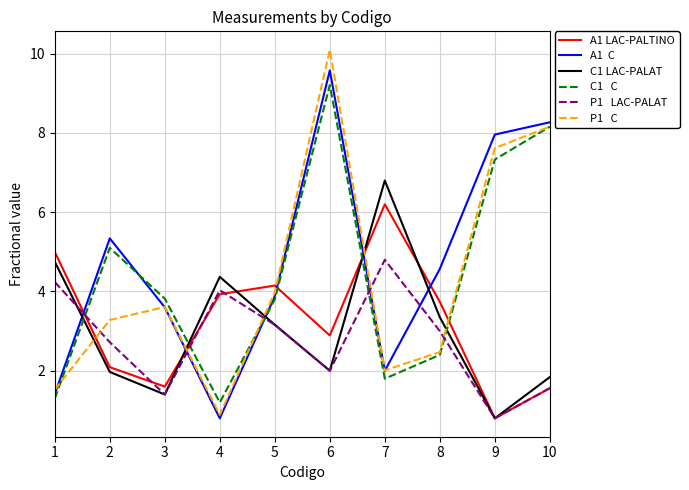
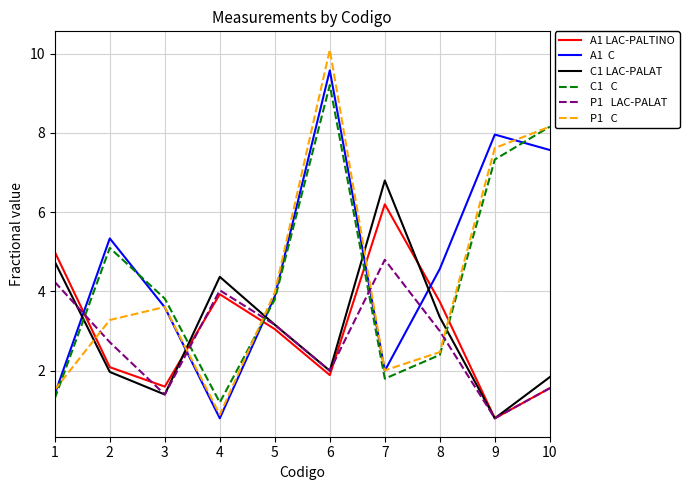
  {
    "A1 LAC-PALTINO": {
      "1": 5.0,
      "2": 2.1,
      "3": 1.6,
      "4": 3.9,
-     "5": 4.2,
-     "6": 2.9,
+     "5": 3.1,
+     "6": 1.9,
      "7": 6.2,
      "8": 3.7
    },
    "A1 C": {
      "1": 1.4,
      "2": 5.3,
      "4": 0.8,
      "5": 3.9,
      "6": 9.6,
      "8": 4.6,
      "9": 8.0,
-     "10": 8.3
+     "10": 7.6
    },
    "C1 LAC-PALAT": {
      "1": 4.8,
      "2": 2.0,
      "4": 4.4,
      "7": 6.8,
      "8": 3.4,
      "10": 1.8
    },
    "C1 C": {
      "1": 1.3,
      "2": 5.1,
      "3": 3.8,
      "4": 1.2,
      "5": 3.8,
      "6": 9.2,
      "7": 1.8,
      "8": 2.4,
      "9": 7.3
    },
    "P1 LAC-PALAT": {
      "1": 4.2,
      "2": 2.7,
      "4": 4.0,
      "7": 4.8,
      "8": 3.0
    },
    "P1 C": {
      "1": 1.5,
      "2": 3.3,
      "4": 0.9,
      "5": 4.0,
      "6": 10.1,
      "8": 2.5,
      "9": 7.6
    }
  }
